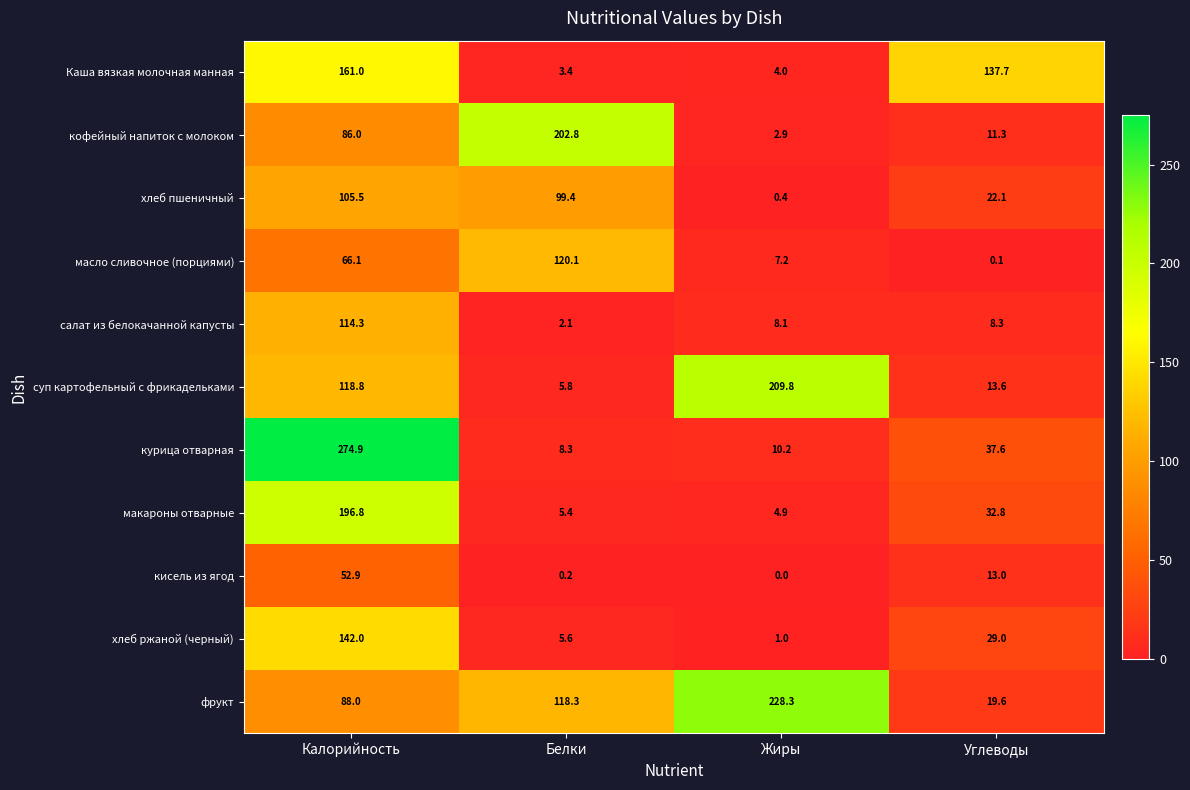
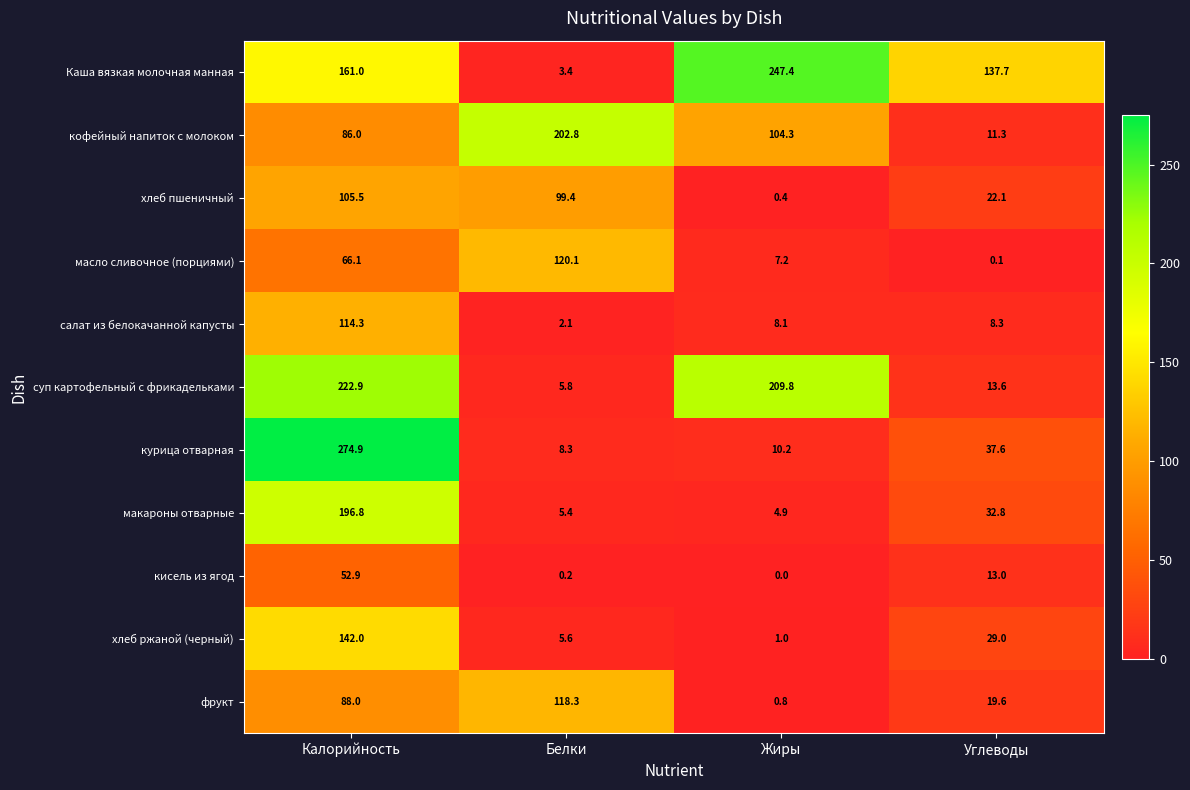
  {
    "Каша вязкая молочная манная": {
      "Калорийность": 161.0,
      "Белки": 3.4,
-     "Жиры": 4.0,
+     "Жиры": 247.4,
      "Углеводы": 137.7
    },
    "кофейный напиток с молоком": {
      "Калорийность": 86.0,
      "Белки": 202.8,
-     "Жиры": 2.9,
+     "Жиры": 104.3,
      "Углеводы": 11.3
    },
    "хлеб пшеничный": {
      "Калорийность": 105.5,
      "Белки": 99.4,
      "Жиры": 0.4,
      "Углеводы": 22.1
    },
    "масло сливочное (порциями)": {
      "Калорийность": 66.1,
      "Белки": 120.1,
      "Жиры": 7.2,
      "Углеводы": 0.1
    },
    "салат из белокачанной капусты": {
      "Калорийность": 114.3,
      "Белки": 2.1,
      "Жиры": 8.1,
      "Углеводы": 8.3
    },
    "суп картофельный с фрикадельками": {
-     "Калорийность": 118.8,
+     "Калорийность": 222.9,
      "Белки": 5.8,
      "Жиры": 209.8,
      "Углеводы": 13.6
    },
    "курица отварная": {
      "Калорийность": 274.9,
      "Белки": 8.3,
      "Жиры": 10.2,
      "Углеводы": 37.6
    },
    "макароны отварные": {
      "Калорийность": 196.8,
      "Белки": 5.4,
      "Жиры": 4.9,
      "Углеводы": 32.8
    },
    "кисель из ягод": {
      "Калорийность": 52.9,
      "Белки": 0.2,
      "Жиры": 0.0,
      "Углеводы": 13.0
    },
    "хлеб ржаной (черный)": {
      "Калорийность": 142.0,
      "Белки": 5.6,
      "Жиры": 1.0,
      "Углеводы": 29.0
    },
    "фрукт": {
      "Калорийность": 88.0,
      "Белки": 118.3,
-     "Жиры": 228.3,
+     "Жиры": 0.8,
      "Углеводы": 19.6
    }
  }
